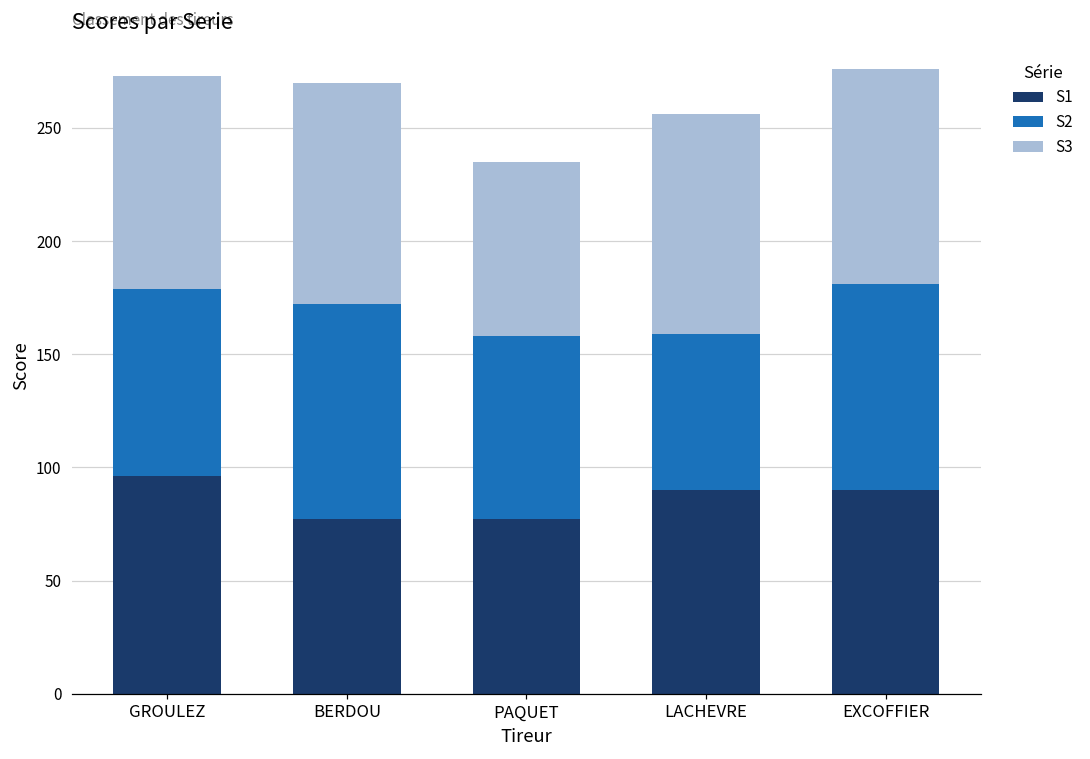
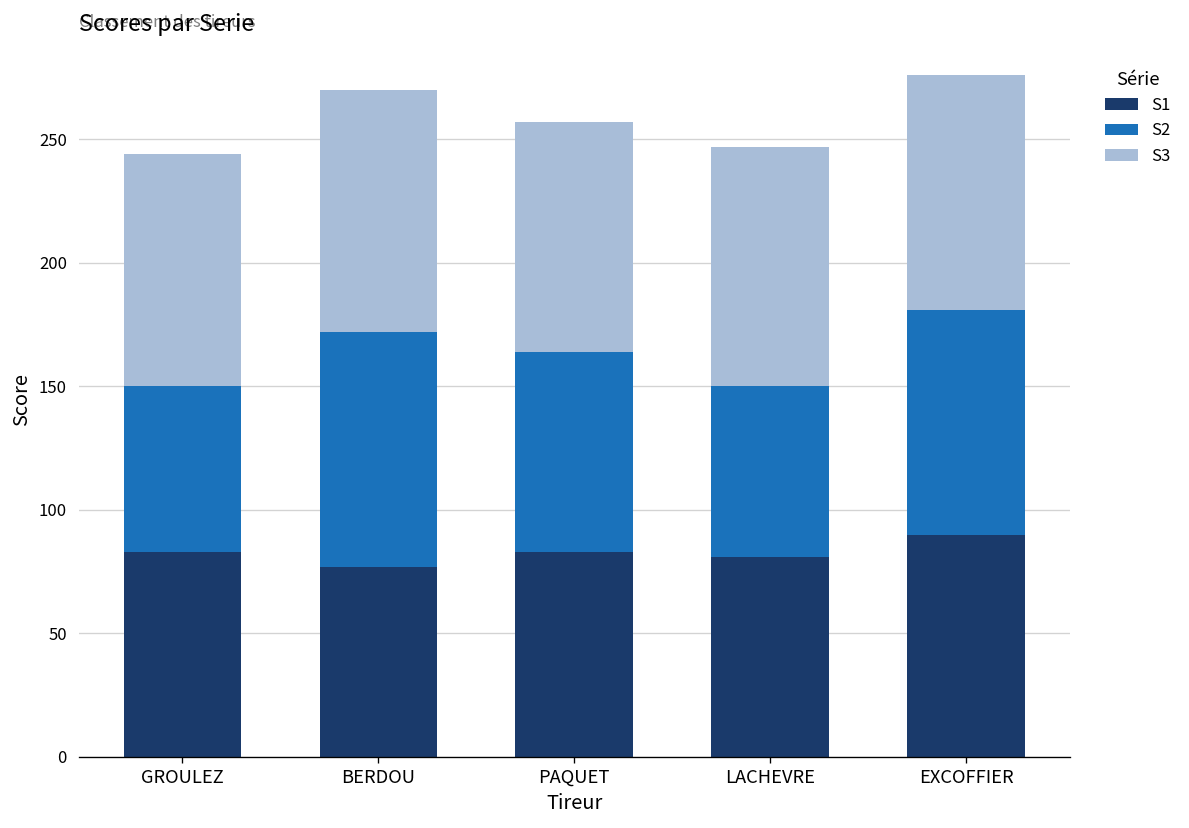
  {
    "S1": {
-     "GROULEZ": 96,
+     "GROULEZ": 83,
      "BERDOU": 77,
-     "PAQUET": 77,
-     "LACHEVRE": 90,
+     "PAQUET": 83,
+     "LACHEVRE": 81,
      "EXCOFFIER": 90
    },
    "S2": {
-     "GROULEZ": 83,
+     "GROULEZ": 67,
      "BERDOU": 95,
      "PAQUET": 81,
      "LACHEVRE": 69,
      "EXCOFFIER": 91
    },
    "S3": {
      "GROULEZ": 94,
      "BERDOU": 98,
-     "PAQUET": 77,
+     "PAQUET": 93,
      "LACHEVRE": 97,
      "EXCOFFIER": 95
    }
  }
